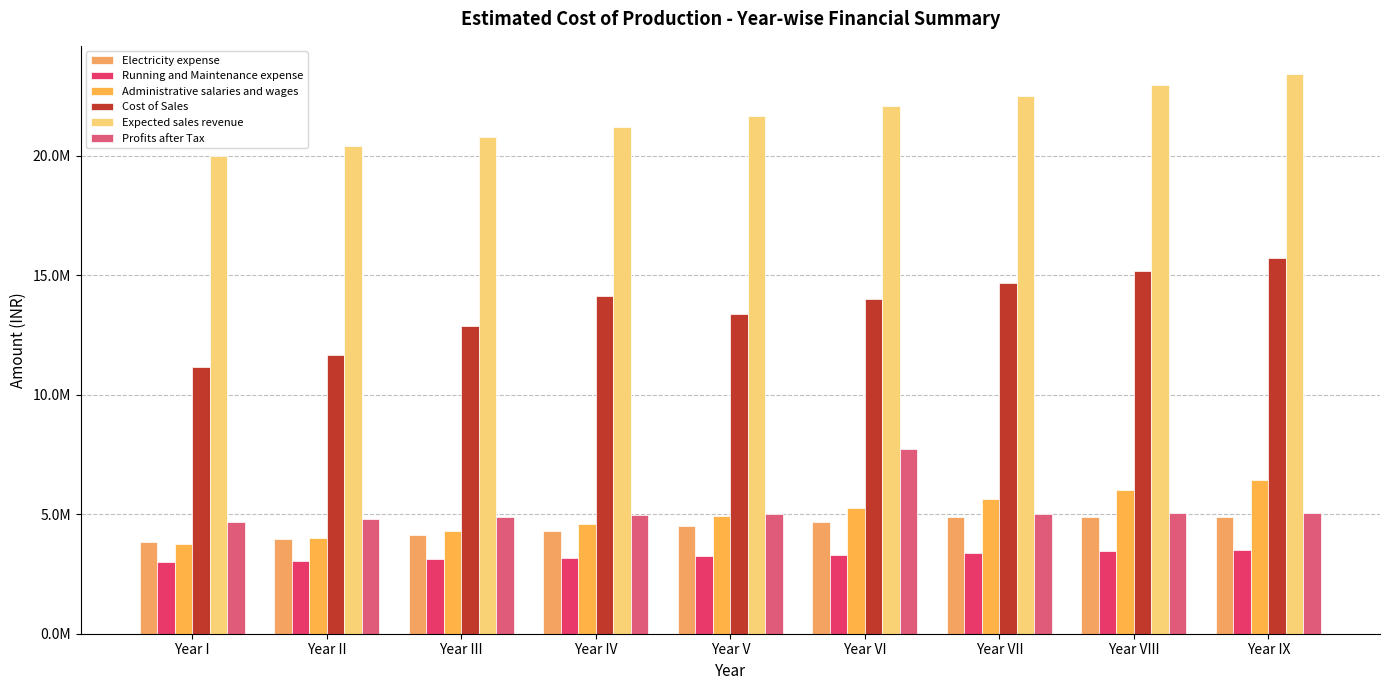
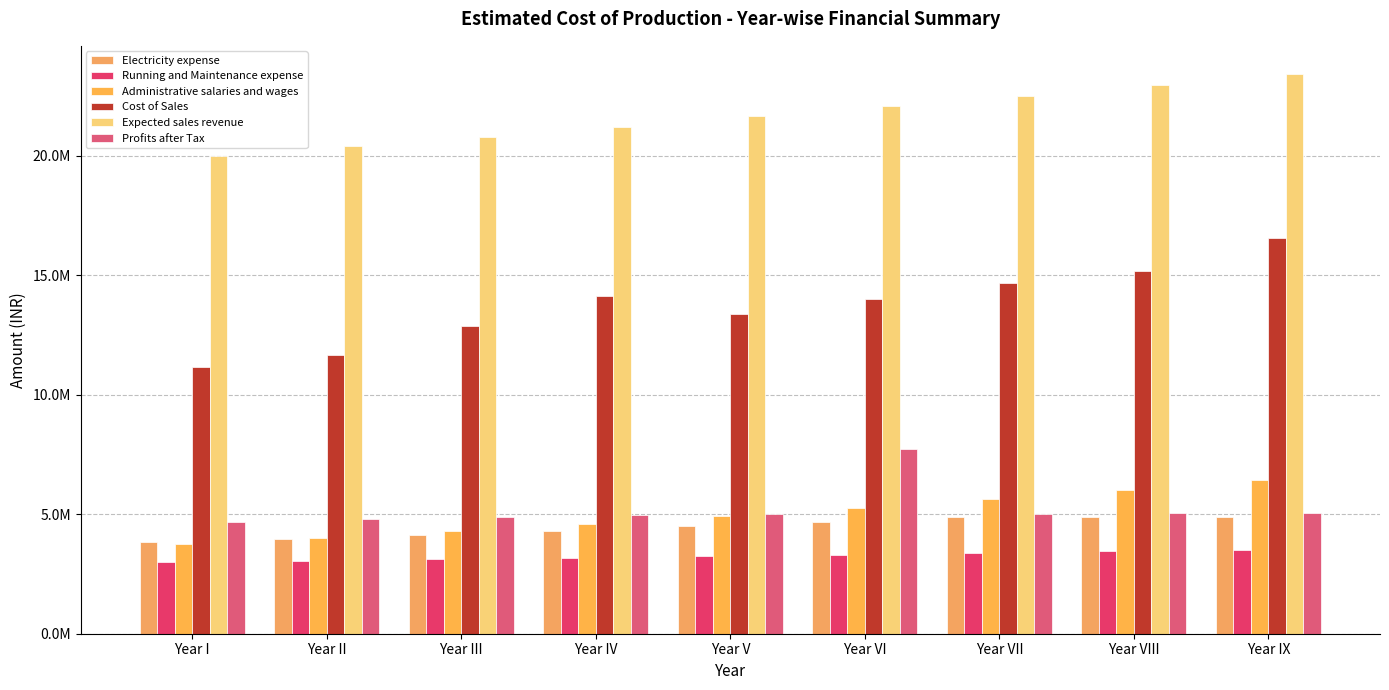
  {
    "Cost of Sales": {
      "Year I": 11200000,
      "Year II": 11700000,
      "Year III": 12900000,
      "Year IV": 14100000,
      "Year V": 13400000,
      "Year VI": 14000000,
      "Year VII": 14700000,
      "Year VIII": 15200000,
-     "Year IX": 15700000
+     "Year IX": 16600000
    }
  }
